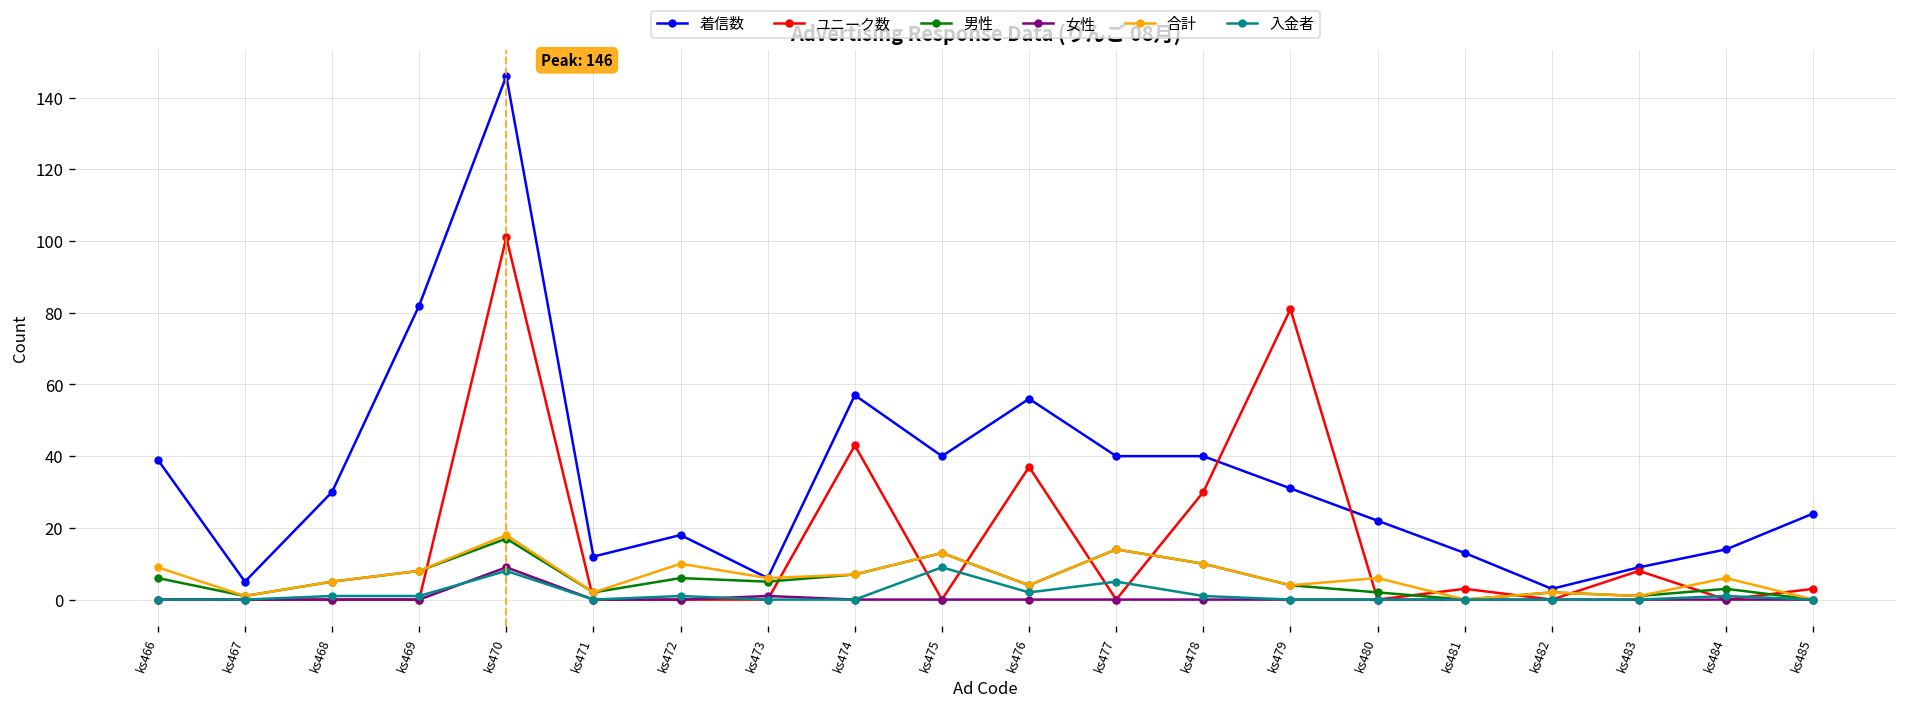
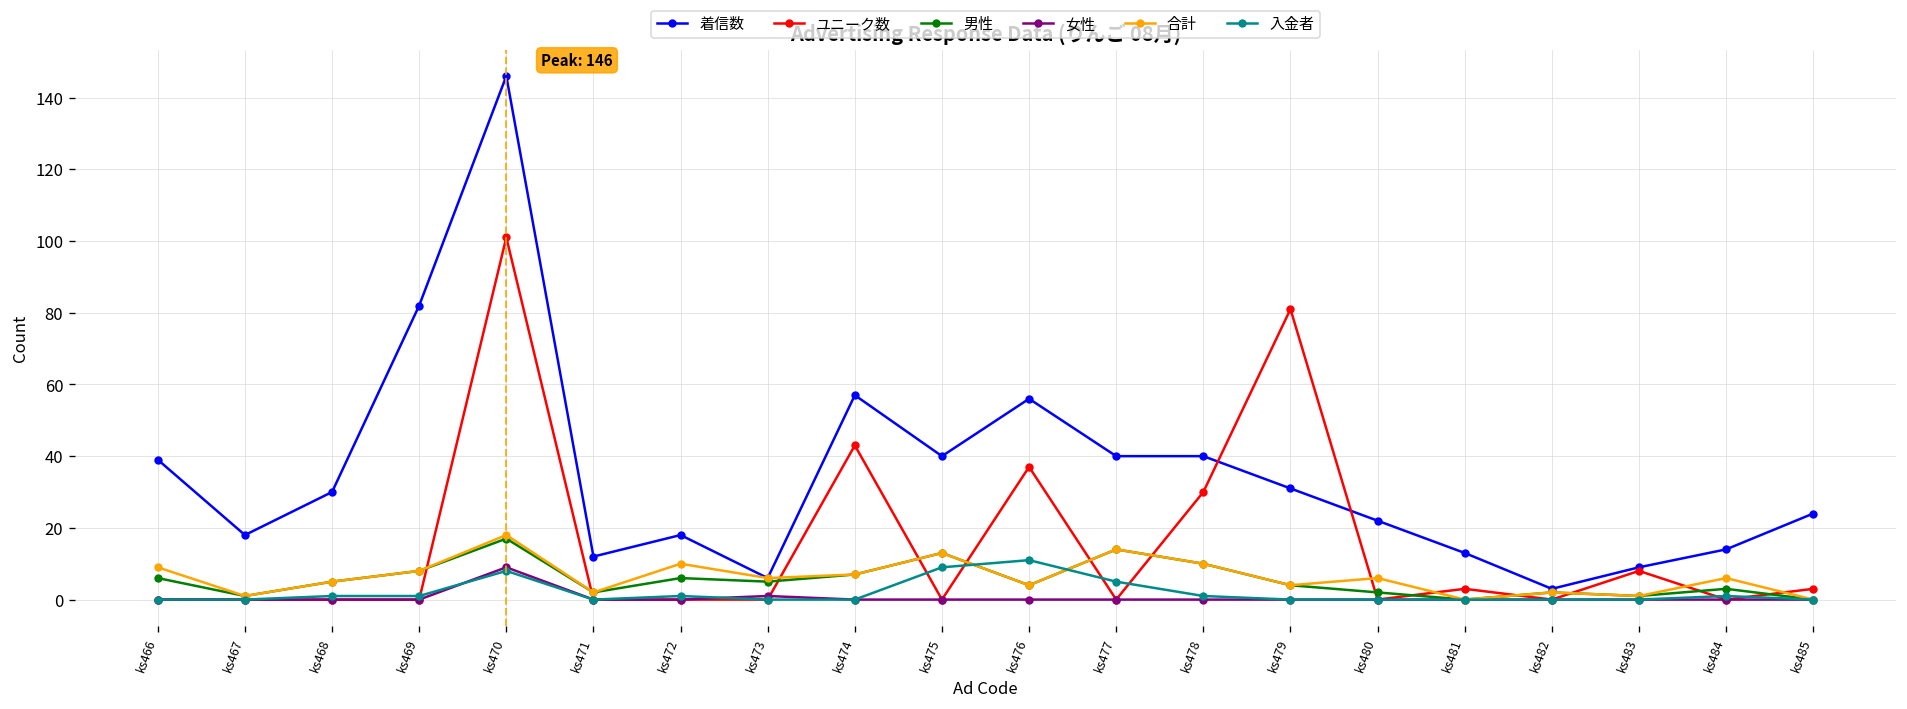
  {
    "着信数": {
      "ks466": 39,
-     "ks467": 5,
+     "ks467": 18,
      "ks468": 30,
      "ks469": 82,
      "ks470": 146,
      "ks471": 12,
      "ks472": 18,
      "ks474": 57,
      "ks475": 40,
      "ks476": 56,
      "ks477": 40,
      "ks478": 40,
      "ks479": 31,
      "ks480": 22,
      "ks481": 13,
      "ks482": 3,
      "ks483": 9,
      "ks484": 14,
      "ks485": 24
    },
    "ユニーク数": {
      "ks470": 101,
      "ks474": 43,
      "ks476": 37,
      "ks478": 30,
      "ks479": 81,
      "ks481": 3,
      "ks483": 8,
      "ks485": 3
    },
    "男性": {
      "ks466": 6,
      "ks470": 17,
      "ks472": 6,
      "ks473": 5,
      "ks480": 2,
      "ks484": 3
    },
    "女性": {
      "ks470": 9,
      "ks473": 1,
      "ks476": 0,
      "ks478": 0
    },
    "合計": {
      "ks466": 9,
      "ks470": 18,
      "ks472": 10,
      "ks480": 6,
      "ks484": 6
    },
    "入金者": {
      "ks468": 1,
      "ks469": 1,
      "ks470": 8,
      "ks472": 1,
      "ks475": 9,
-     "ks476": 2,
+     "ks476": 11,
      "ks477": 5,
      "ks478": 1,
      "ks484": 1
    }
  }
